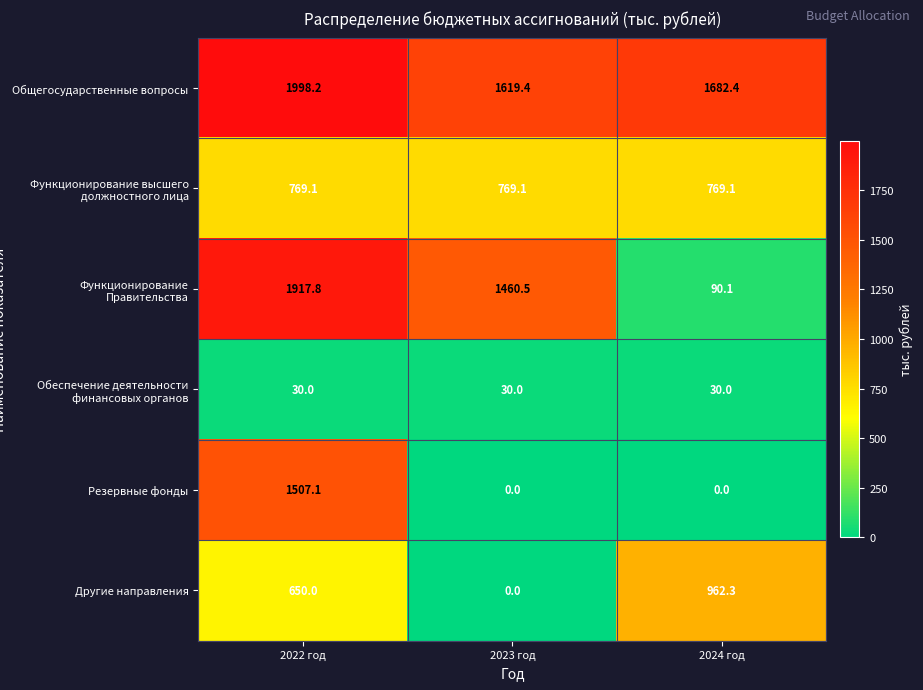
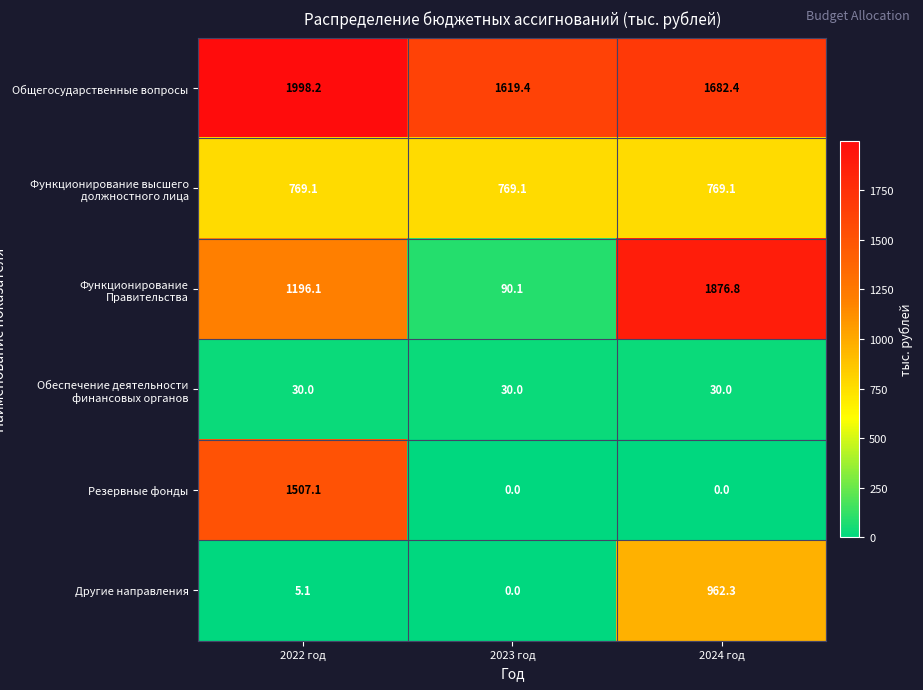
  {
    "Общегосударственные вопросы": {
      "2022 год": 1998.2,
      "2023 год": 1619.4,
      "2024 год": 1682.4
    },
    "Функционирование высшего должностного лица": {
      "2022 год": 769.1,
      "2023 год": 769.1,
      "2024 год": 769.1
    },
    "Функционирование Правительства": {
-     "2022 год": 1917.8,
-     "2023 год": 1460.5,
-     "2024 год": 90.1
+     "2022 год": 1196.1,
+     "2023 год": 90.1,
+     "2024 год": 1876.8
    },
    "Обеспечение деятельности финансовых органов": {
      "2022 год": 30.0,
      "2023 год": 30.0,
      "2024 год": 30.0
    },
    "Резервные фонды": {
      "2022 год": 1507.1,
      "2023 год": 0.0,
      "2024 год": 0.0
    },
    "Другие направления": {
-     "2022 год": 650.0,
+     "2022 год": 5.1,
      "2023 год": 0.0,
      "2024 год": 962.3
    }
  }
